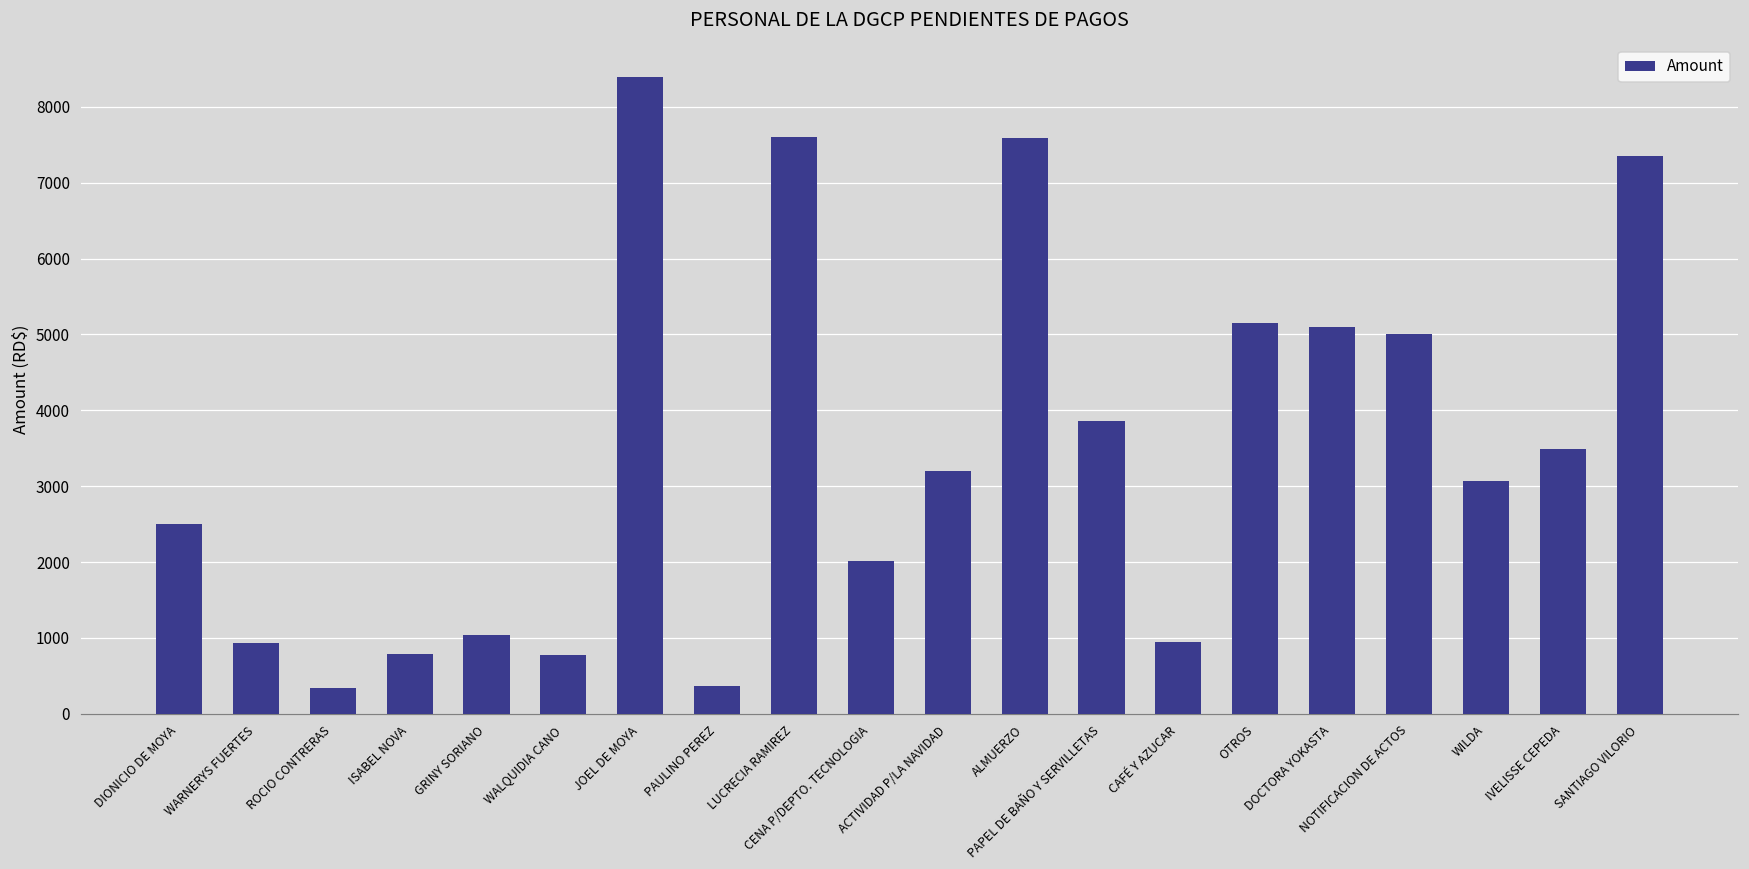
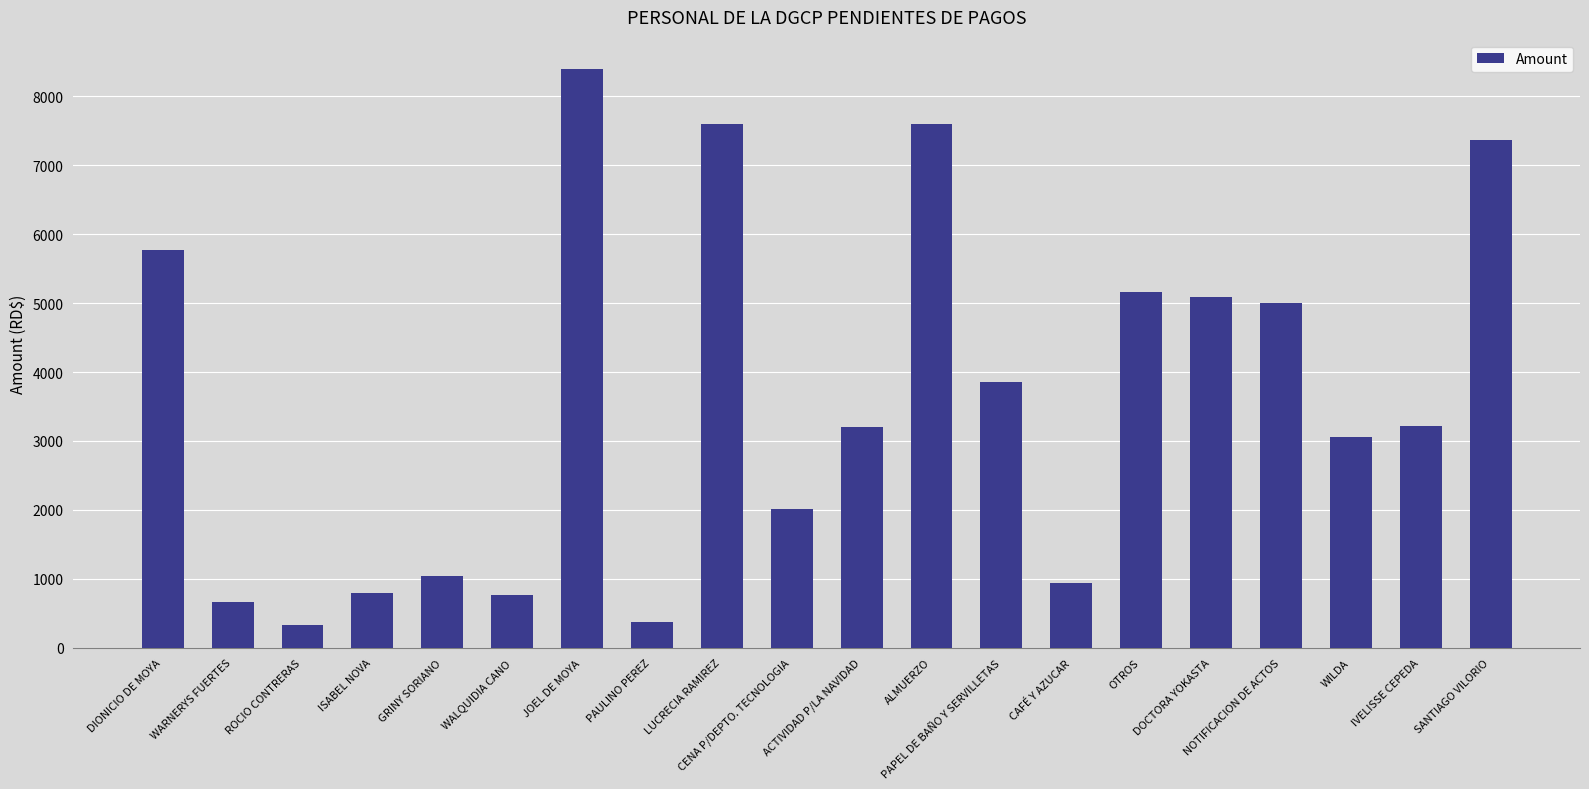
  {
-   "DIONICIO DE MOYA": 2500,
-   "WARNERYS FUERTES": 900,
+   "DIONICIO DE MOYA": 5800,
+   "WARNERYS FUERTES": 700,
    "ROCIO CONTRERAS": 300,
    "ISABEL NOVA": 800,
    "GRINY SORIANO": 1000,
    "WALQUIDIA CANO": 800,
    "JOEL DE MOYA": 8400,
    "PAULINO PEREZ": 400,
    "LUCRECIA RAMIREZ": 7600,
    "CENA P/DEPTO. TECNOLOGIA": 2000,
    "ACTIVIDAD P/LA NAVIDAD": 3200,
    "ALMUERZO": 7600,
    "PAPEL DE BAÑO Y SERVILLETAS": 3900,
    "CAFÉ Y AZUCAR": 900,
    "OTROS": 5200,
    "DOCTORA YOKASTA": 5100,
    "NOTIFICACION DE ACTOS": 5000,
    "WILDA": 3100,
-   "IVELISSE CEPEDA": 3500,
+   "IVELISSE CEPEDA": 3200,
    "SANTIAGO VILORIO": 7400
  }
